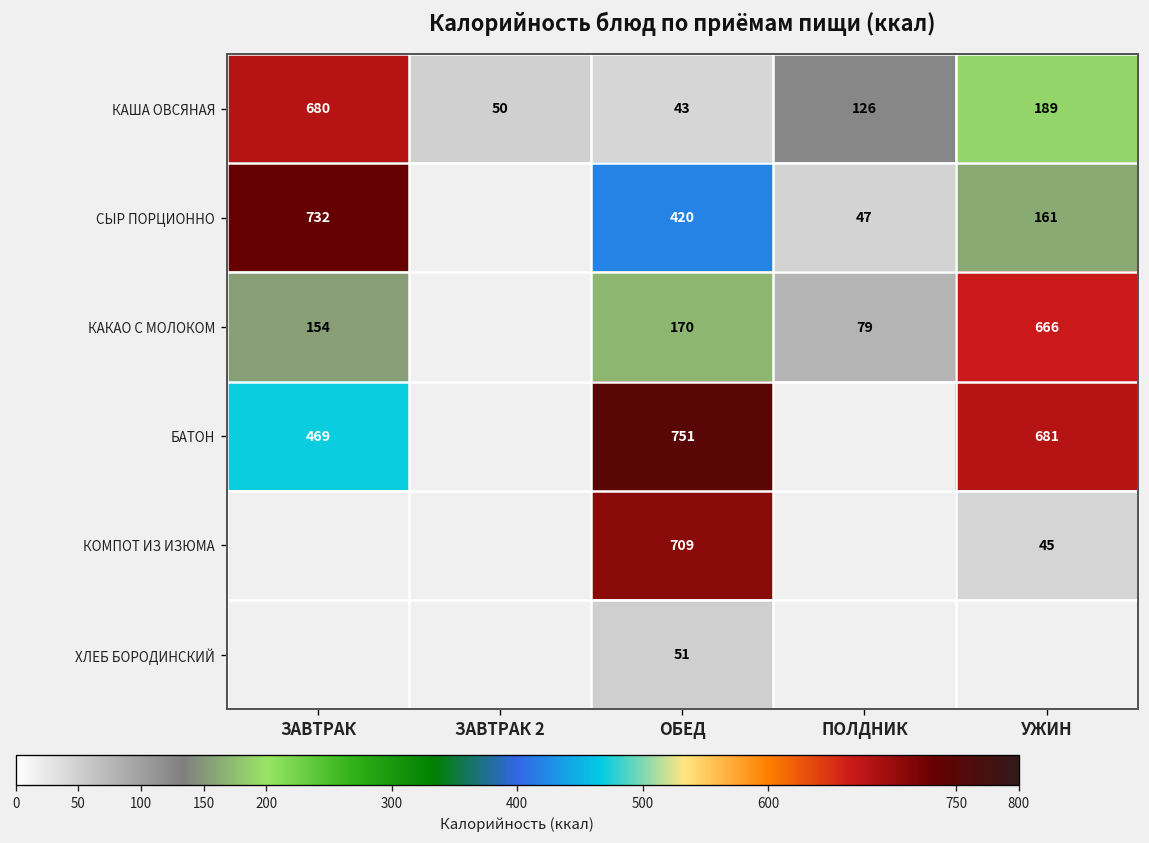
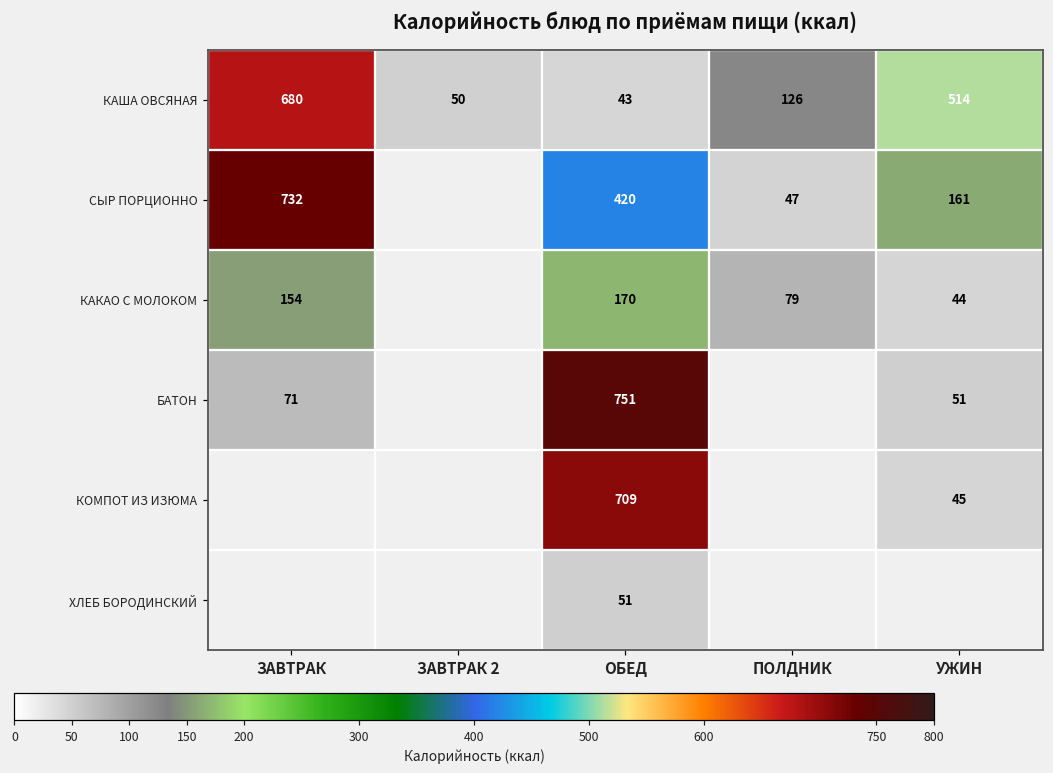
  {
    "КАША ОВСЯНАЯ": {
      "ЗАВТРАК": 680,
      "ЗАВТРАК 2": 50,
      "ОБЕД": 43,
      "ПОЛДНИК": 126,
-     "УЖИН": 189
+     "УЖИН": 514
    },
    "СЫР ПОРЦИОННО": {
      "ЗАВТРАК": 732,
      "ОБЕД": 420,
      "ПОЛДНИК": 47,
      "УЖИН": 161
    },
    "КАКАО С МОЛОКОМ": {
      "ЗАВТРАК": 154,
      "ОБЕД": 170,
      "ПОЛДНИК": 79,
-     "УЖИН": 666
+     "УЖИН": 44
    },
    "БАТОН": {
-     "ЗАВТРАК": 469,
+     "ЗАВТРАК": 71,
      "ОБЕД": 751,
-     "УЖИН": 681
+     "УЖИН": 51
    },
    "КОМПОТ ИЗ ИЗЮМА": {
      "ОБЕД": 709,
      "УЖИН": 45
    },
    "ХЛЕБ БОРОДИНСКИЙ": {
      "ОБЕД": 51
    }
  }
